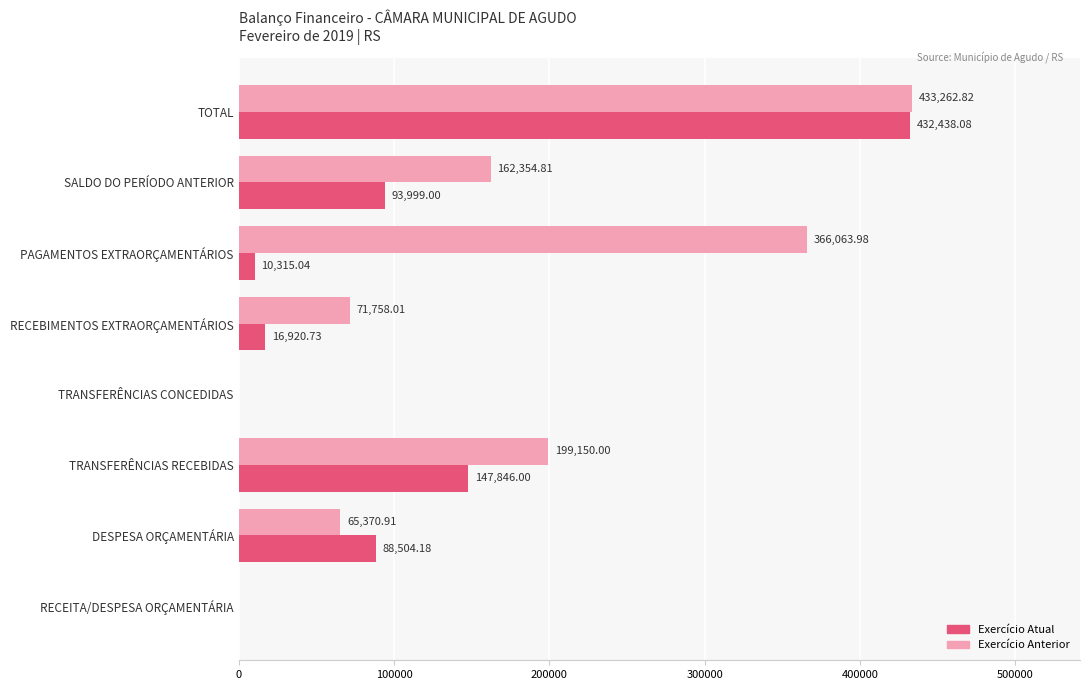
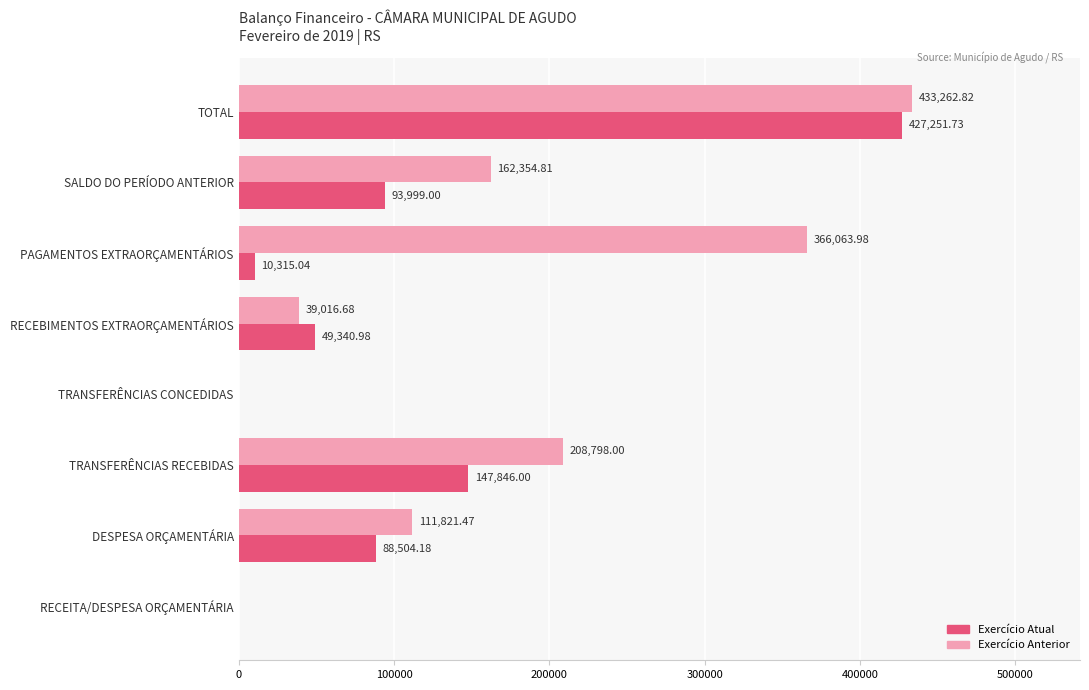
  {
    "Exercício Anterior": {
      "TOTAL": "433,262.82",
      "SALDO DO PERÍODO ANTERIOR": "162,354.81",
      "PAGAMENTOS EXTRAORÇAMENTÁRIOS": "366,063.98",
-     "RECEBIMENTOS EXTRAORÇAMENTÁRIOS": "71,758.01",
-     "TRANSFERÊNCIAS RECEBIDAS": "199,150.00",
-     "DESPESA ORÇAMENTÁRIA": "65,370.91"
+     "RECEBIMENTOS EXTRAORÇAMENTÁRIOS": "39,016.68",
+     "TRANSFERÊNCIAS RECEBIDAS": "208,798.00",
+     "DESPESA ORÇAMENTÁRIA": "111,821.47"
    },
    "Exercício Atual": {
-     "TOTAL": "432,438.08",
+     "TOTAL": "427,251.73",
      "SALDO DO PERÍODO ANTERIOR": "93,999.00",
      "PAGAMENTOS EXTRAORÇAMENTÁRIOS": "10,315.04",
-     "RECEBIMENTOS EXTRAORÇAMENTÁRIOS": "16,920.73",
+     "RECEBIMENTOS EXTRAORÇAMENTÁRIOS": "49,340.98",
      "TRANSFERÊNCIAS RECEBIDAS": "147,846.00",
      "DESPESA ORÇAMENTÁRIA": "88,504.18"
    }
  }
